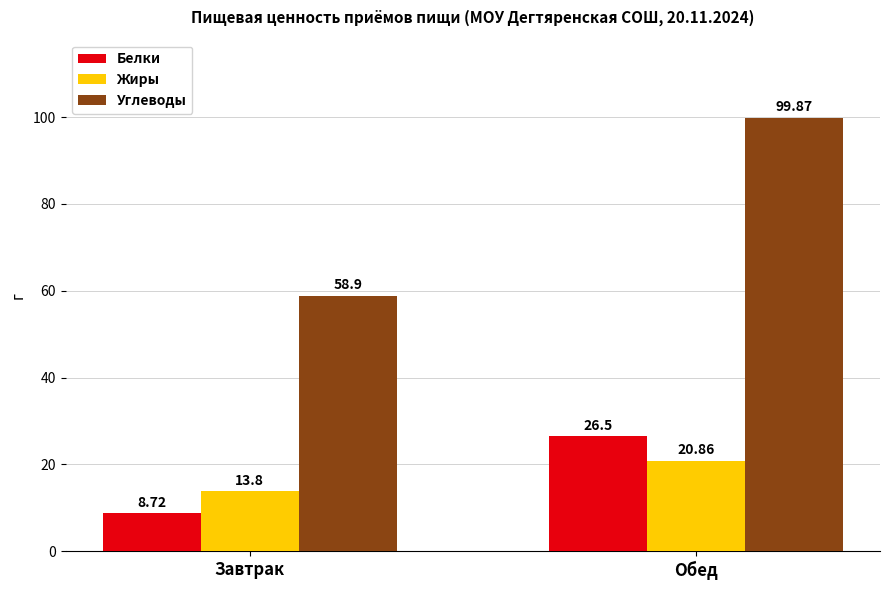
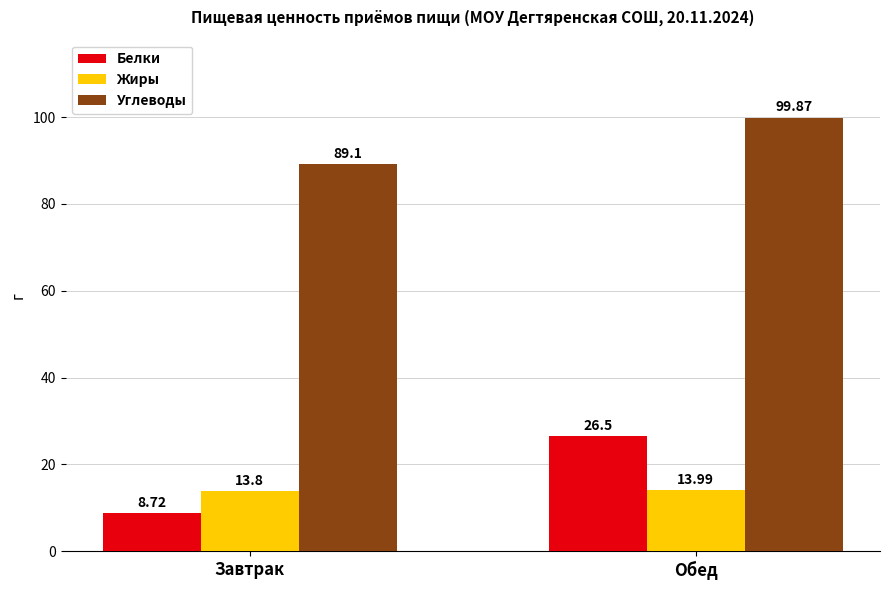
  {
    "Белки": {
      "Завтрак": 8.72,
      "Обед": 26.5
    },
    "Жиры": {
      "Завтрак": 13.8,
-     "Обед": 20.86
+     "Обед": 13.99
    },
    "Углеводы": {
-     "Завтрак": 58.9,
+     "Завтрак": 89.1,
      "Обед": 99.87
    }
  }
